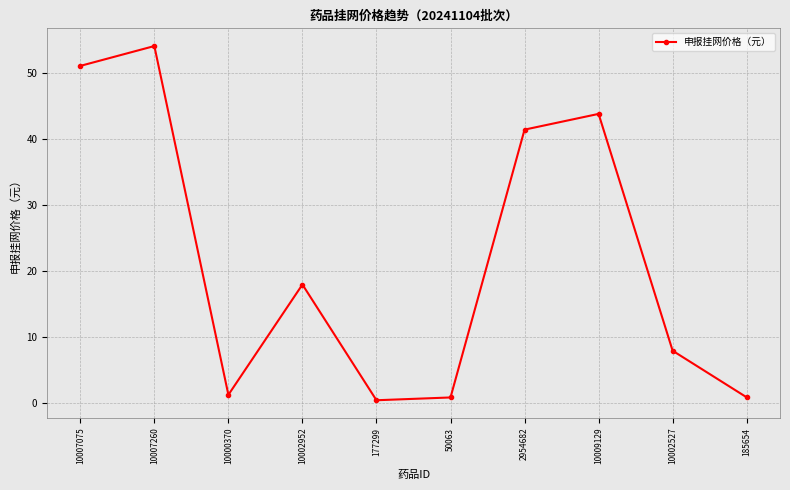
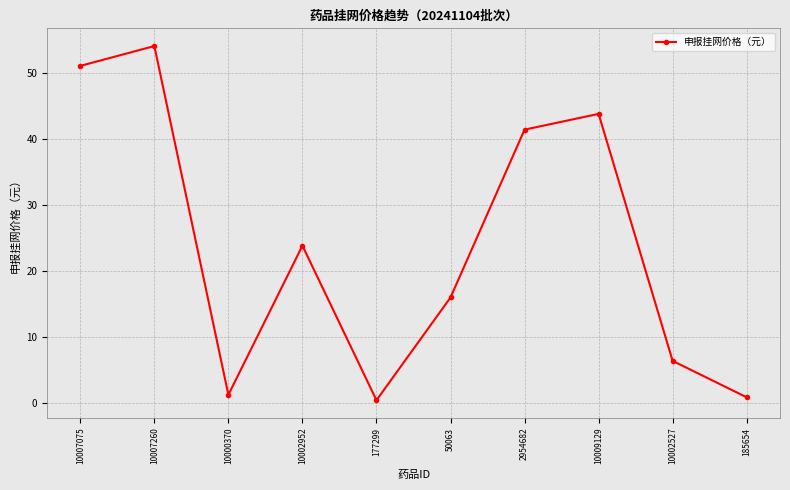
  {
    "10007075": 51,
    "10007260": 54,
    "10000370": 1,
-   "10002952": 18,
+   "10002952": 24,
    "177299": 0,
-   "50063": 1,
+   "50063": 16,
    "2954682": 41,
    "10009129": 44,
-   "10002527": 8,
+   "10002527": 6,
    "185654": 1
  }
